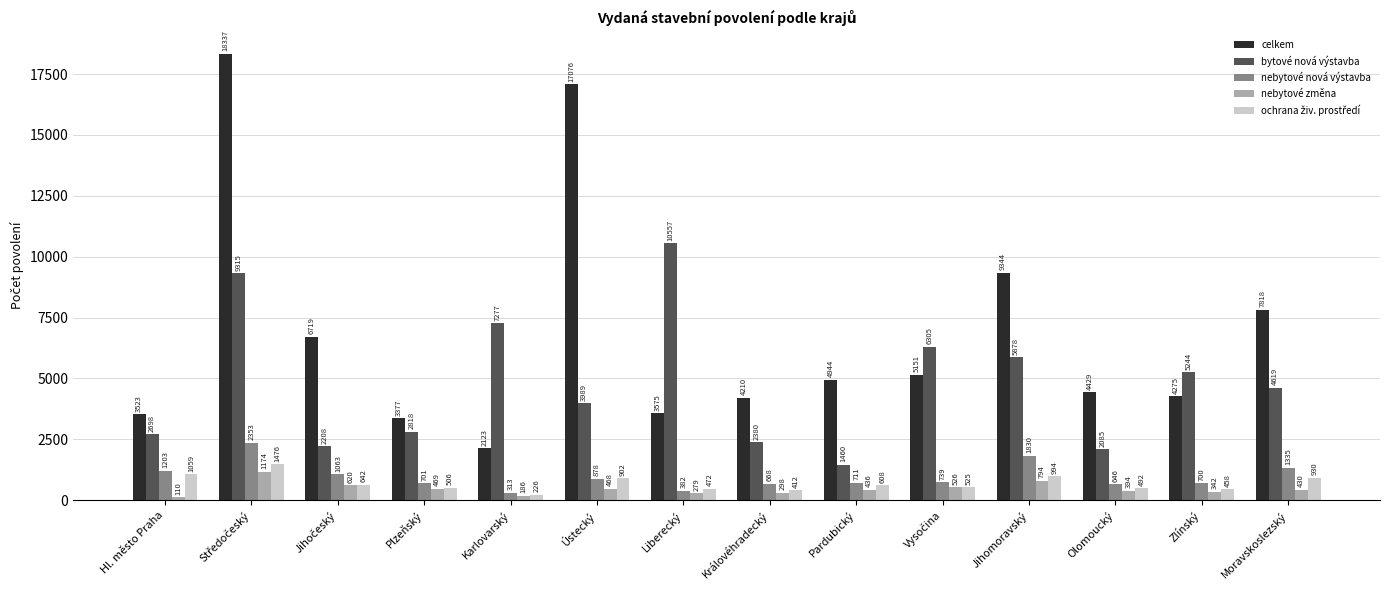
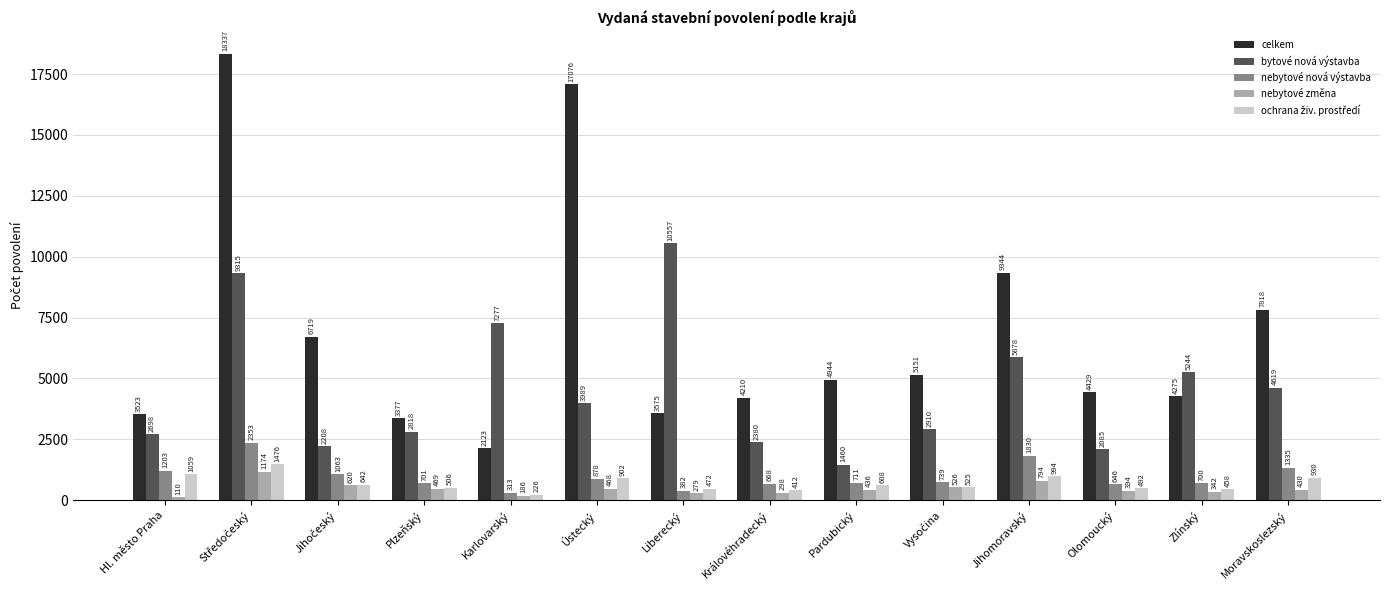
  {
    "celkem": {
      "Hl. město Praha": 3523,
      "Středočeský": 18337,
      "Jihočeský": 6719,
      "Plzeňský": 3377,
      "Karlovarský": 2123,
      "Ústecký": 17076,
      "Liberecký": 3575,
      "Královéhradecký": 4210,
      "Pardubický": 4944,
      "Vysočina": 5151,
      "Jihomoravský": 9344,
      "Olomoucký": 4429,
      "Zlínský": 4275,
      "Moravskoslezský": 7818
    },
    "bytové nová výstavba": {
      "Hl. město Praha": 2698,
      "Středočeský": 9315,
      "Jihočeský": 2208,
      "Plzeňský": 2818,
      "Karlovarský": 7277,
      "Ústecký": 3989,
      "Liberecký": 10557,
      "Královéhradecký": 2380,
      "Pardubický": 1460,
-     "Vysočina": 6305,
+     "Vysočina": 2910,
      "Jihomoravský": 5878,
      "Olomoucký": 2085,
      "Zlínský": 5244,
      "Moravskoslezský": 4619
    }
  }
